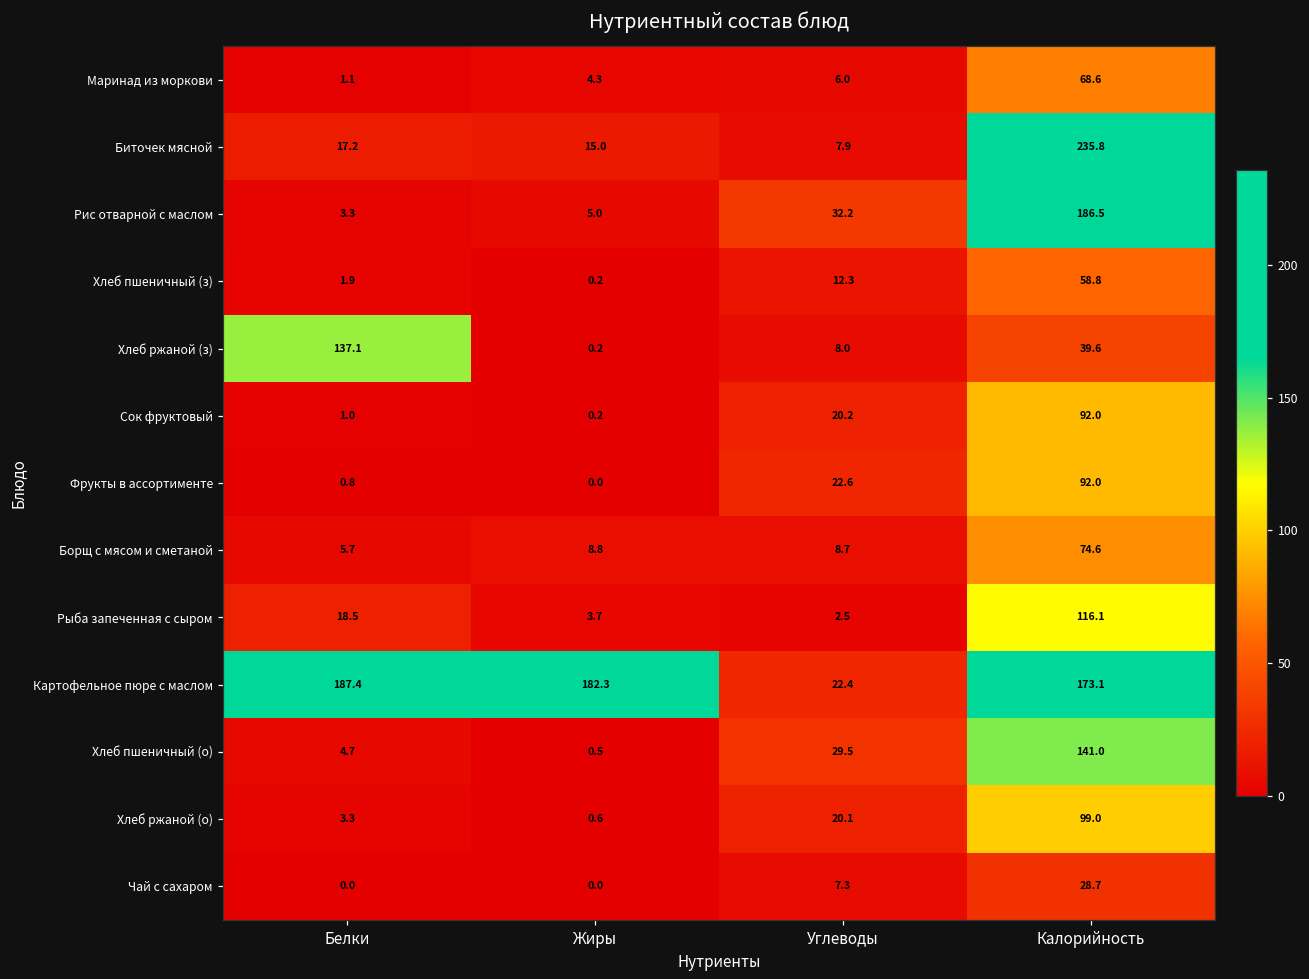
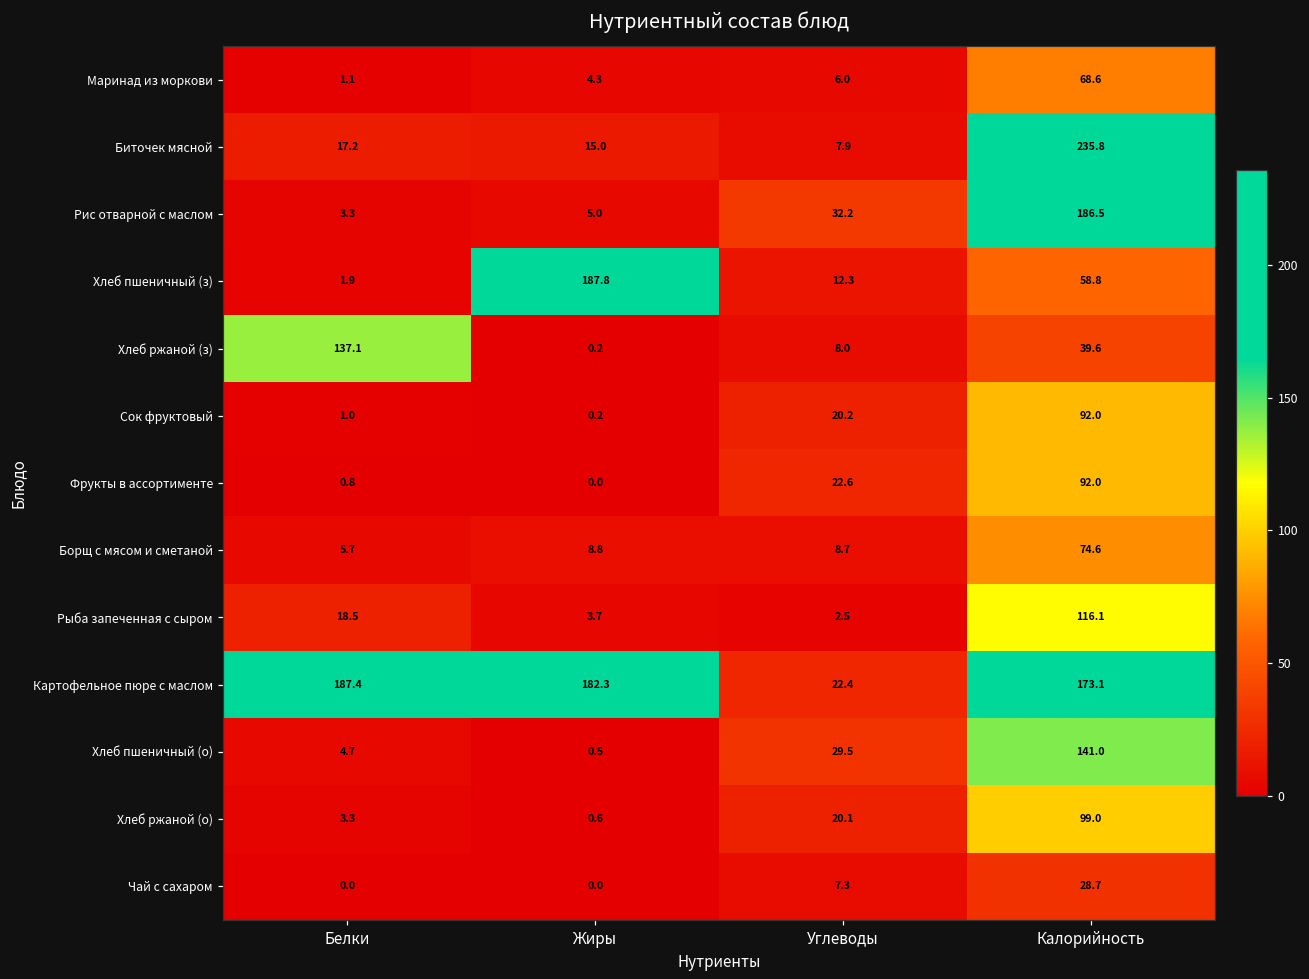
  {
    "Маринад из моркови": {
      "Белки": 1.1,
      "Жиры": 4.3,
      "Углеводы": 6.0,
      "Калорийность": 68.6
    },
    "Биточек мясной": {
      "Белки": 17.2,
      "Жиры": 15.0,
      "Углеводы": 7.9,
      "Калорийность": 235.8
    },
    "Рис отварной с маслом": {
      "Белки": 3.3,
      "Жиры": 5.0,
      "Углеводы": 32.2,
      "Калорийность": 186.5
    },
    "Хлеб пшеничный (з)": {
      "Белки": 1.9,
-     "Жиры": 0.2,
+     "Жиры": 187.8,
      "Углеводы": 12.3,
      "Калорийность": 58.8
    },
    "Хлеб ржаной (з)": {
      "Белки": 137.1,
      "Жиры": 0.2,
      "Углеводы": 8.0,
      "Калорийность": 39.6
    },
    "Сок фруктовый": {
      "Белки": 1.0,
      "Жиры": 0.2,
      "Углеводы": 20.2,
      "Калорийность": 92.0
    },
    "Фрукты в ассортименте": {
      "Белки": 0.8,
      "Жиры": 0.0,
      "Углеводы": 22.6,
      "Калорийность": 92.0
    },
    "Борщ с мясом и сметаной": {
      "Белки": 5.7,
      "Жиры": 8.8,
      "Углеводы": 8.7,
      "Калорийность": 74.6
    },
    "Рыба запеченная с сыром": {
      "Белки": 18.5,
      "Жиры": 3.7,
      "Углеводы": 2.5,
      "Калорийность": 116.1
    },
    "Картофельное пюре с маслом": {
      "Белки": 187.4,
      "Жиры": 182.3,
      "Углеводы": 22.4,
      "Калорийность": 173.1
    },
    "Хлеб пшеничный (о)": {
      "Белки": 4.7,
      "Жиры": 0.5,
      "Углеводы": 29.5,
      "Калорийность": 141.0
    },
    "Хлеб ржаной (о)": {
      "Белки": 3.3,
      "Жиры": 0.6,
      "Углеводы": 20.1,
      "Калорийность": 99.0
    },
    "Чай с сахаром": {
      "Белки": 0.0,
      "Жиры": 0.0,
      "Углеводы": 7.3,
      "Калорийность": 28.7
    }
  }
